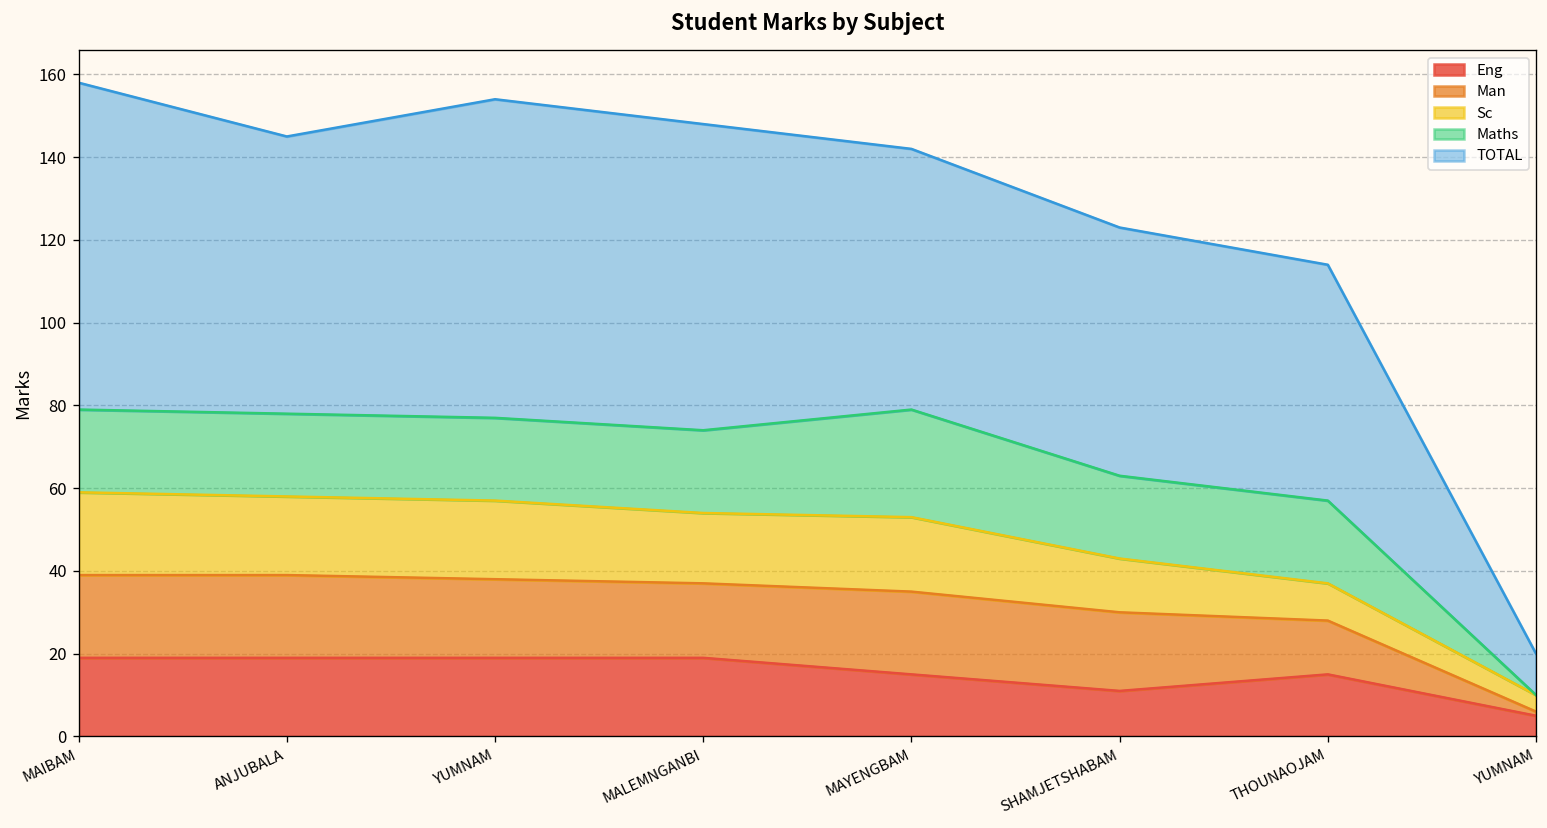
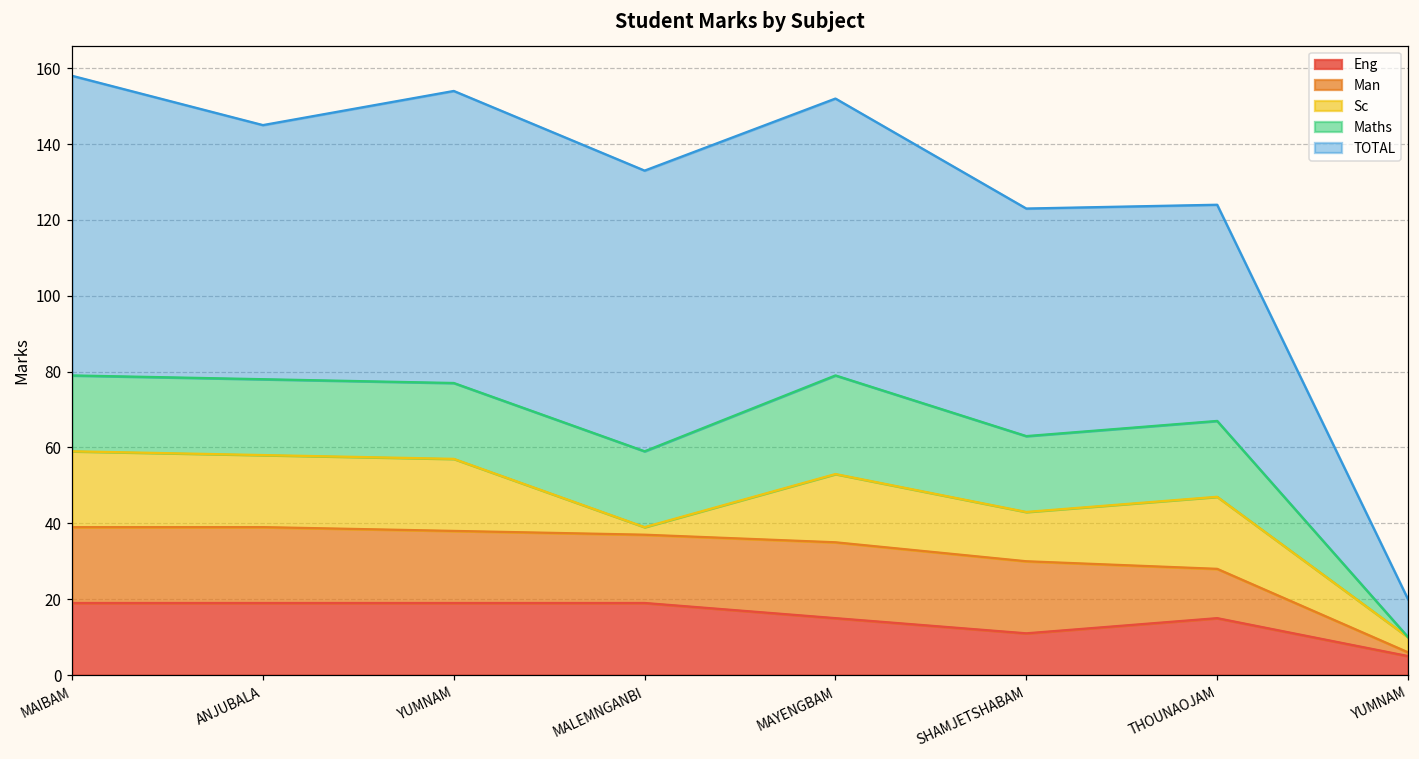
  {
    "Sc": {
      "MAIBAM": 20,
      "ANJUBALA": 19,
-     "MALEMNGANBI": 17,
+     "MALEMNGANBI": 2,
      "MAYENGBAM": 18,
      "SHAMJETSHABAM": 13,
-     "THOUNAOJAM": 9
+     "THOUNAOJAM": 19
    },
    "Maths": {
      "MAIBAM": 20,
      "ANJUBALA": 20,
      "MALEMNGANBI": 20,
      "MAYENGBAM": 26,
      "SHAMJETSHABAM": 20,
      "THOUNAOJAM": 20
    },
    "TOTAL": {
      "MAIBAM": 79,
      "ANJUBALA": 67,
      "MALEMNGANBI": 74,
-     "MAYENGBAM": 63,
+     "MAYENGBAM": 73,
      "SHAMJETSHABAM": 60,
      "THOUNAOJAM": 57
    }
  }
